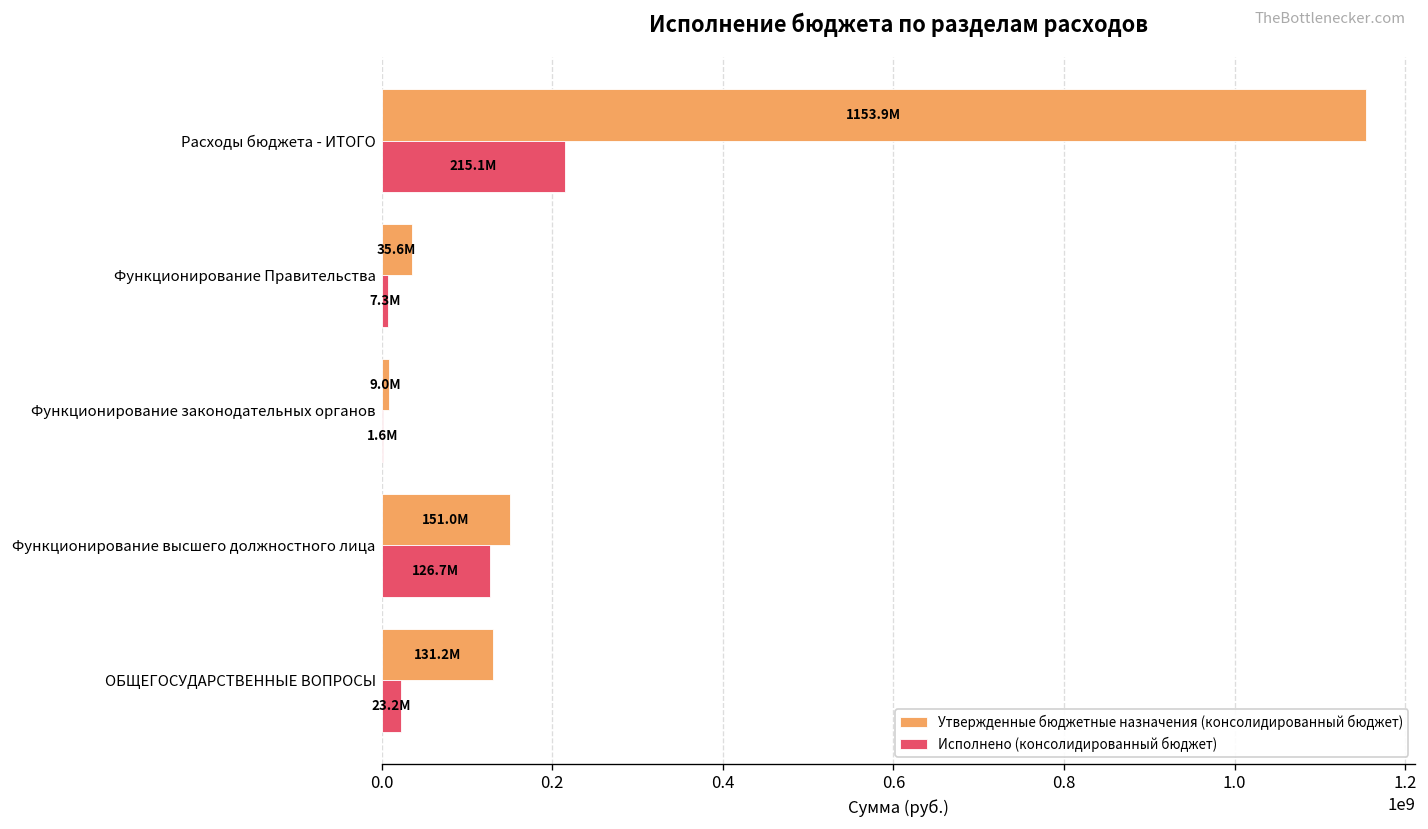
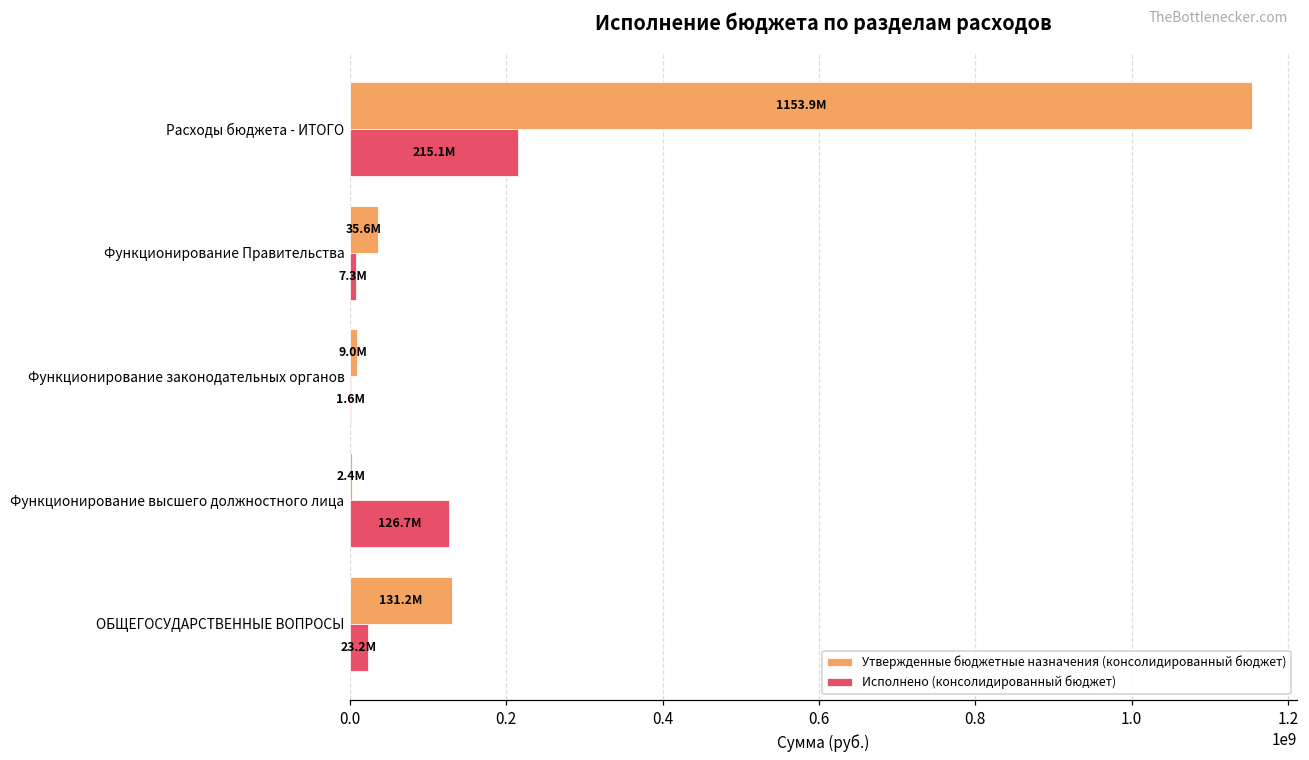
  {
    "Утвержденные бюджетные назначения (консолидированный бюджет)": {
      "Расходы бюджета - ИТОГО": "1153.9M",
      "Функционирование Правительства": "35.6M",
      "Функционирование законодательных органов": "9.0M",
-     "Функционирование высшего должностного лица": "151.0M",
+     "Функционирование высшего должностного лица": "2.4M",
      "ОБЩЕГОСУДАРСТВЕННЫЕ ВОПРОСЫ": "131.2M"
    },
    "Исполнено (консолидированный бюджет)": {
      "Расходы бюджета - ИТОГО": "215.1M",
      "Функционирование Правительства": "7.3M",
      "Функционирование законодательных органов": "1.6M",
      "Функционирование высшего должностного лица": "126.7M",
      "ОБЩЕГОСУДАРСТВЕННЫЕ ВОПРОСЫ": "23.2M"
    }
  }
